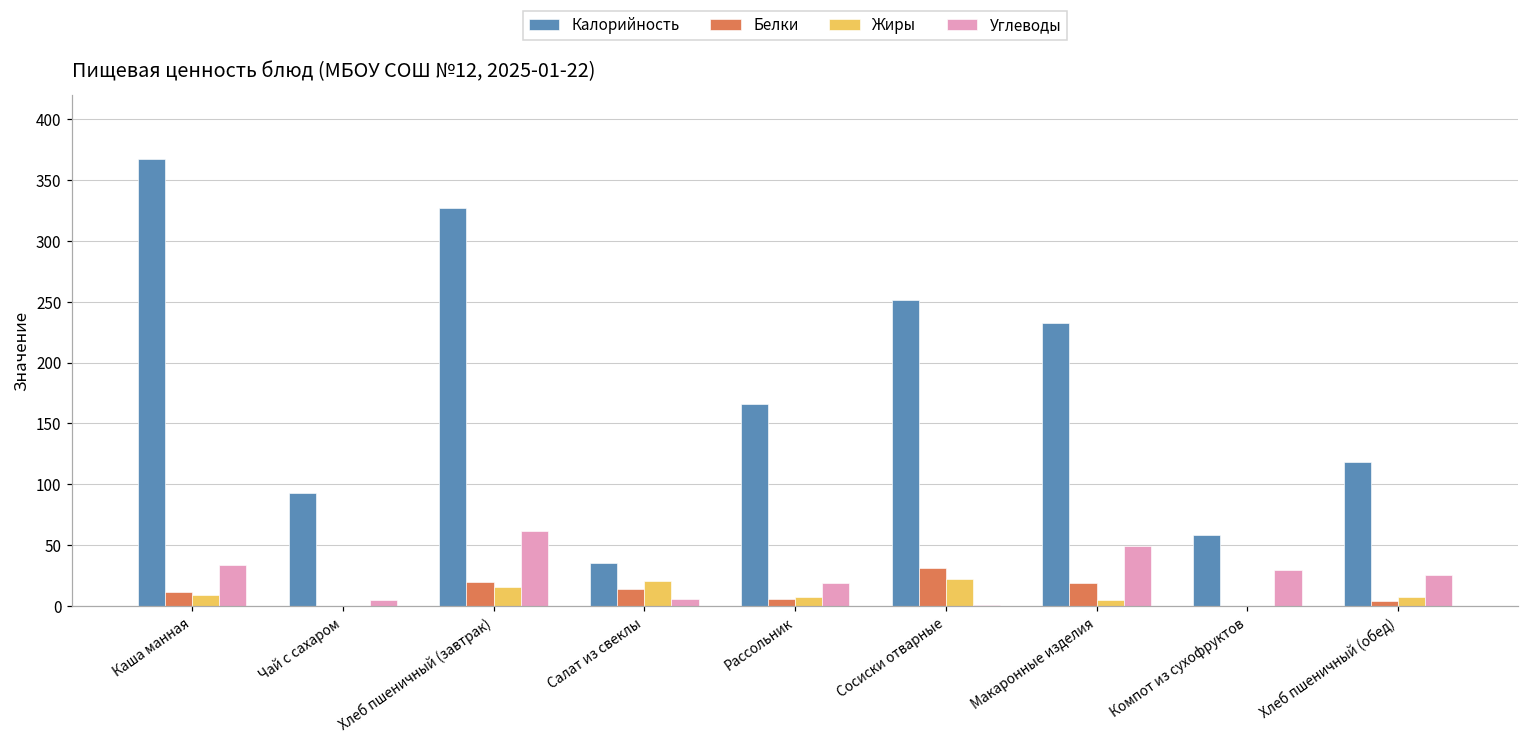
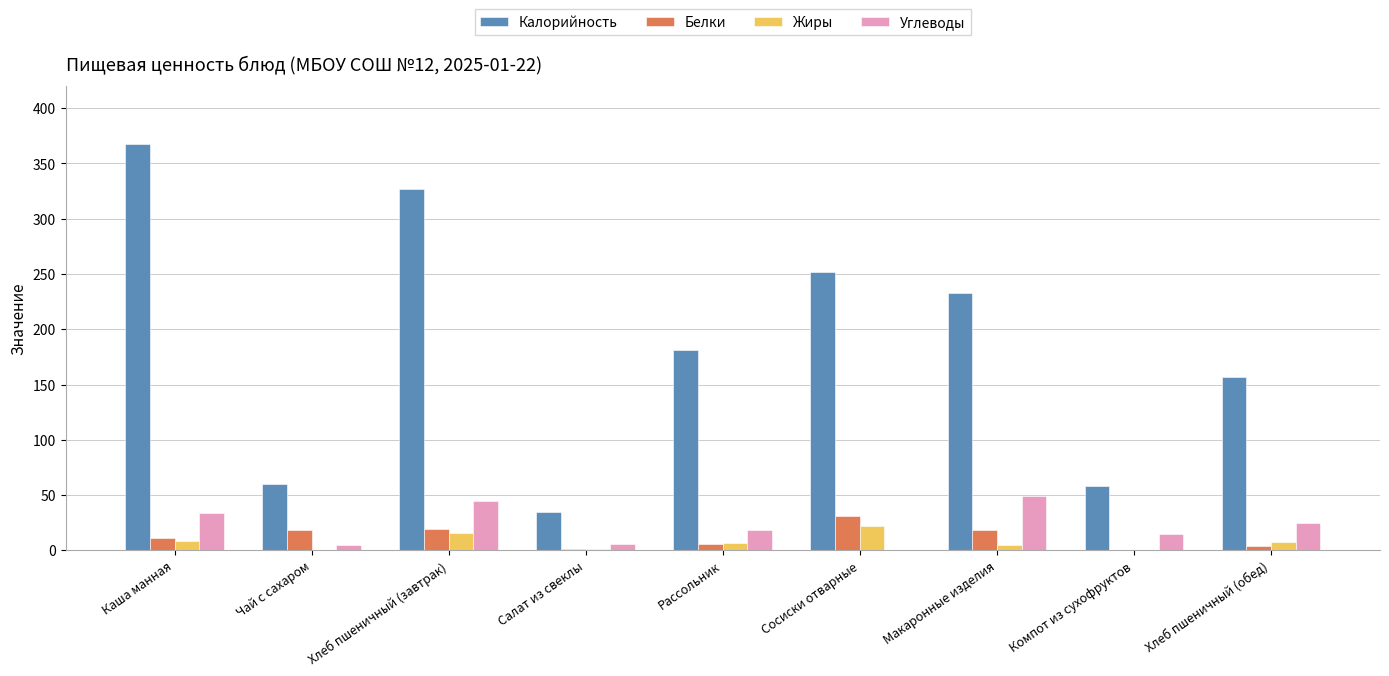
  {
    "Калорийность": {
      "Каша манная": 368,
-     "Чай с сахаром": 92,
+     "Чай с сахаром": 61,
      "Хлеб пшеничный (завтрак)": 327,
      "Салат из свеклы": 35,
-     "Рассольник": 166,
+     "Рассольник": 181,
      "Сосиски отварные": 252,
      "Макаронные изделия": 233,
      "Компот из сухофруктов": 58,
-     "Хлеб пшеничный (обед)": 118
+     "Хлеб пшеничный (обед)": 157
    },
    "Белки": {
      "Каша манная": 11,
-     "Чай с сахаром": 0,
+     "Чай с сахаром": 19,
      "Хлеб пшеничный (завтрак)": 20,
-     "Салат из свеклы": 14,
+     "Салат из свеклы": 1,
      "Рассольник": 5,
      "Сосиски отварные": 31,
      "Макаронные изделия": 19,
      "Компот из сухофруктов": 0,
      "Хлеб пшеничный (обед)": 4
    },
    "Жиры": {
      "Каша манная": 9,
      "Чай с сахаром": 0,
      "Хлеб пшеничный (завтрак)": 16,
-     "Салат из свеклы": 21,
+     "Салат из свеклы": 1,
      "Рассольник": 7,
      "Сосиски отварные": 22,
      "Макаронные изделия": 5,
      "Компот из сухофруктов": 0,
      "Хлеб пшеничный (обед)": 8
    },
    "Углеводы": {
      "Каша манная": 34,
      "Чай с сахаром": 5,
-     "Хлеб пшеничный (завтрак)": 61,
+     "Хлеб пшеничный (завтрак)": 45,
      "Салат из свеклы": 6,
      "Рассольник": 19,
      "Макаронные изделия": 49,
-     "Компот из сухофруктов": 29,
+     "Компот из сухофруктов": 15,
      "Хлеб пшеничный (обед)": 25
    }
  }
